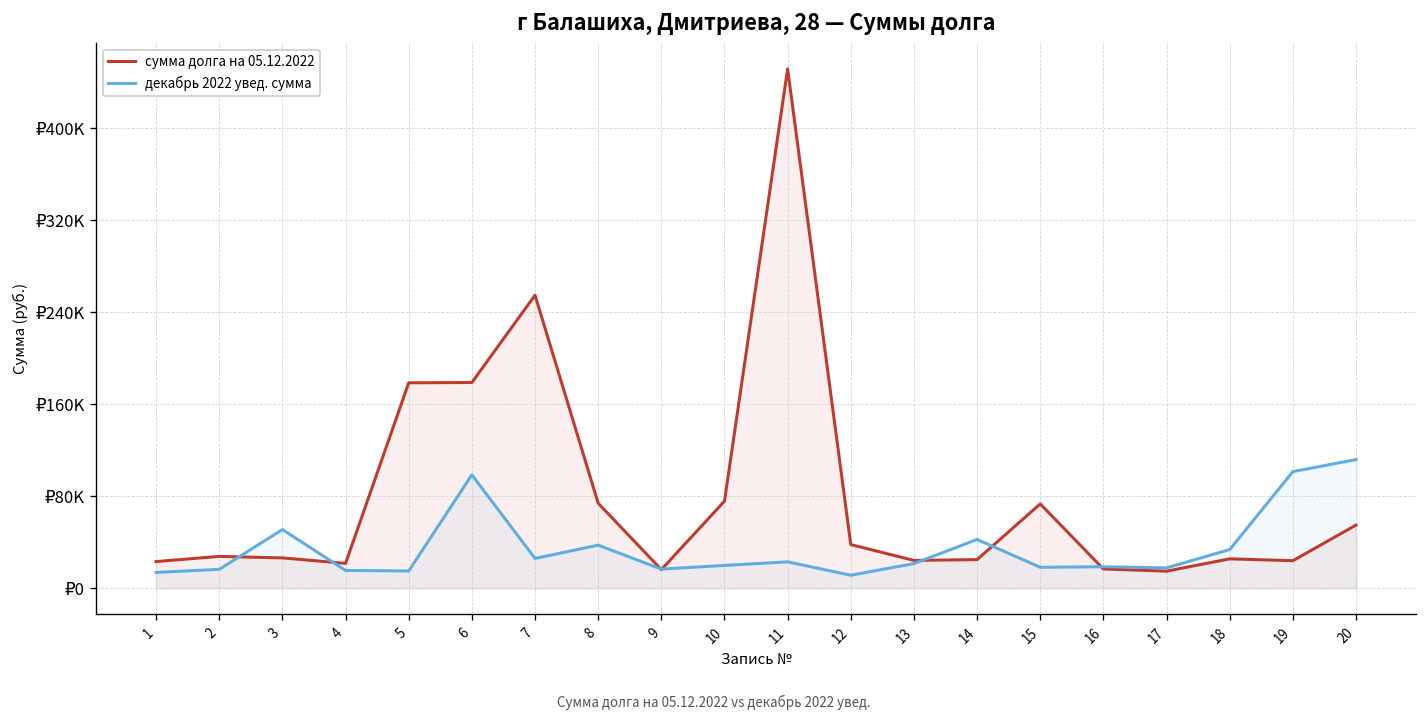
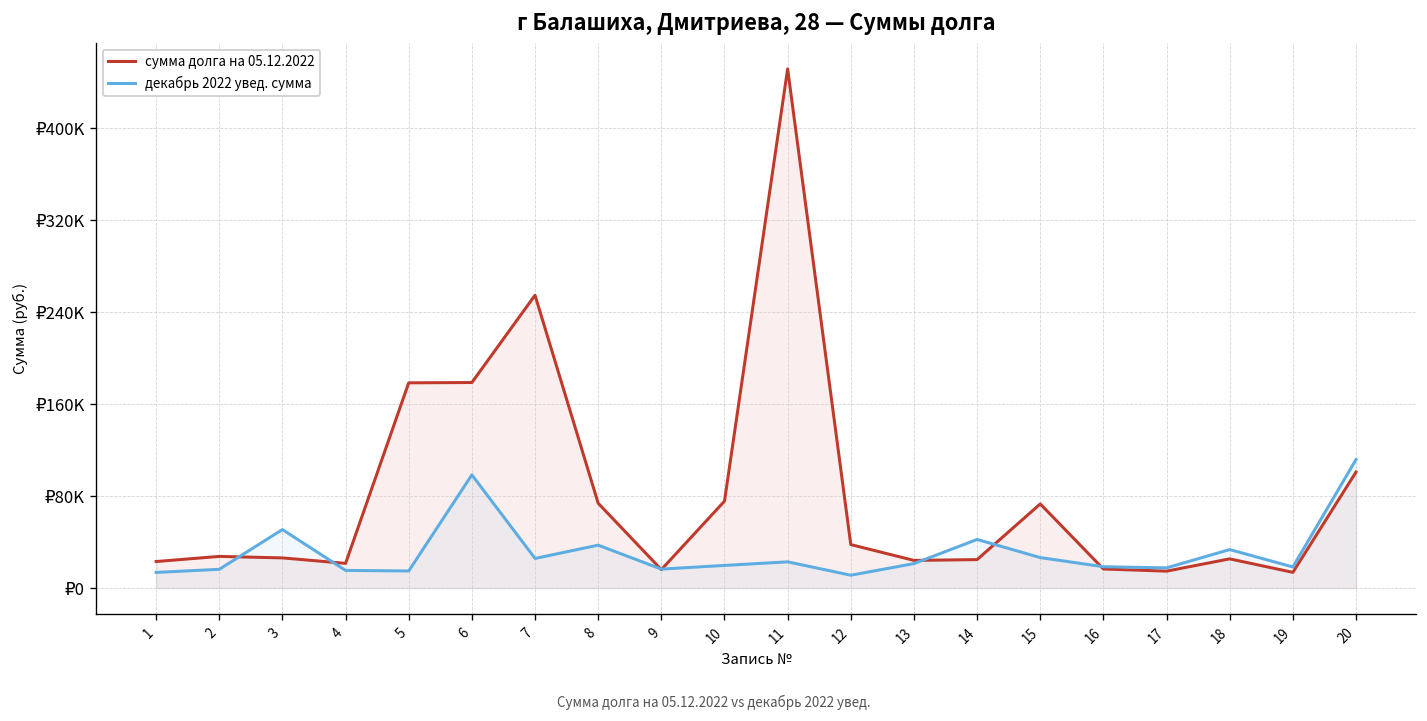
  {
    "сумма долга на 05.12.2022": {
      "1": "₽20000",
      "2": "₽30000",
      "3": "₽30000",
      "4": "₽20000",
      "5": "₽180000",
      "6": "₽180000",
      "7": "₽250000",
      "8": "₽70000",
      "10": "₽80000",
      "11": "₽450000",
      "12": "₽40000",
      "13": "₽20000",
      "14": "₽20000",
      "15": "₽70000",
      "17": "₽10000",
      "18": "₽30000",
-     "19": "₽20000",
-     "20": "₽50000"
+     "19": "₽10000",
+     "20": "₽100000"
    },
    "декабрь 2022 увед. сумма": {
      "1": "₽10000",
      "2": "₽20000",
      "3": "₽50000",
      "4": "₽20000",
      "5": "₽10000",
      "6": "₽100000",
      "7": "₽30000",
      "8": "₽40000",
      "10": "₽20000",
      "11": "₽20000",
      "12": "₽10000",
      "13": "₽20000",
      "14": "₽40000",
-     "15": "₽20000",
+     "15": "₽30000",
      "17": "₽20000",
      "18": "₽30000",
-     "19": "₽100000",
+     "19": "₽20000",
      "20": "₽110000"
    }
  }
